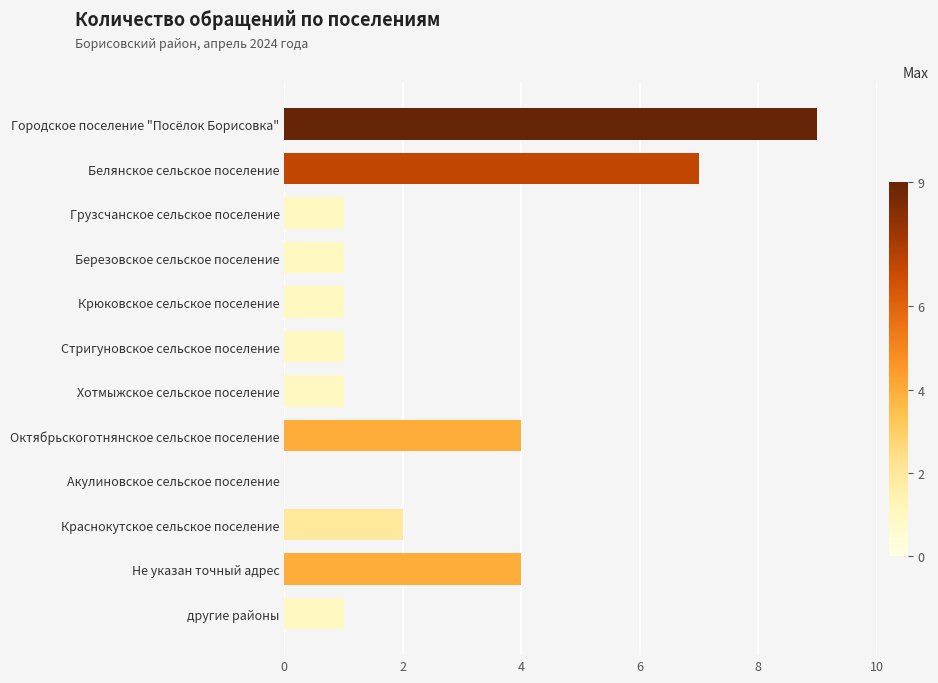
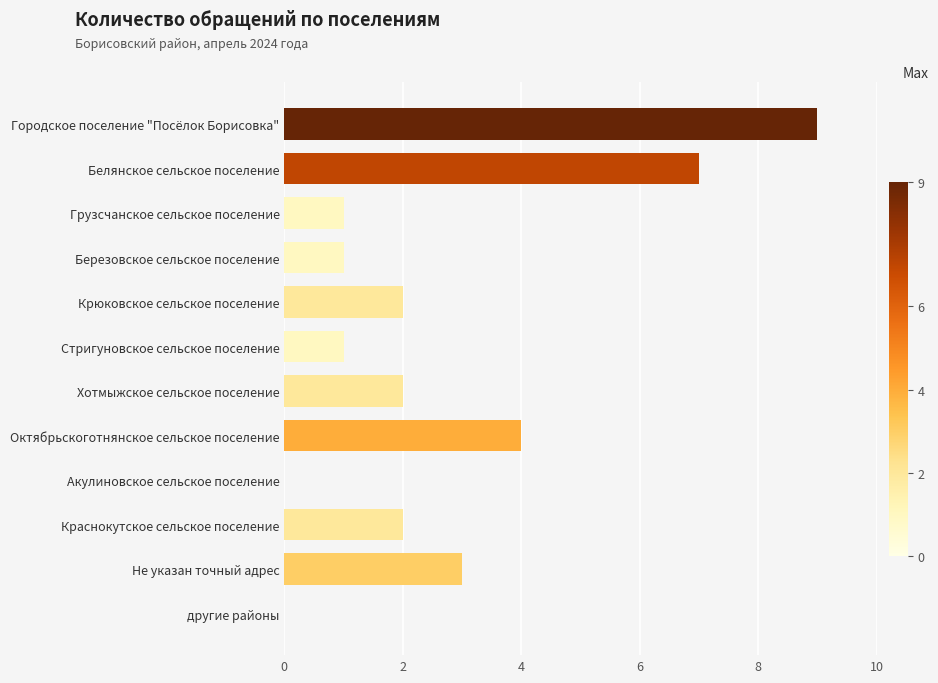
  {
    "Городское поселение \"Посёлок Борисовка\"": 9,
    "Белянское сельское поселение": 7,
    "Грузсчанское сельское поселение": 1,
    "Березовское сельское поселение": 1,
-   "Крюковское сельское поселение": 1,
+   "Крюковское сельское поселение": 2,
    "Стригуновское сельское поселение": 1,
-   "Хотмыжское сельское поселение": 1,
+   "Хотмыжское сельское поселение": 2,
    "Октябрьскоготнянское сельское поселение": 4,
    "Акулиновское сельское поселение": 0,
    "Краснокутское сельское поселение": 2,
-   "Не указан точный адрес": 4,
-   "другие районы": 1
+   "Не указан точный адрес": 3,
+   "другие районы": 0
  }
